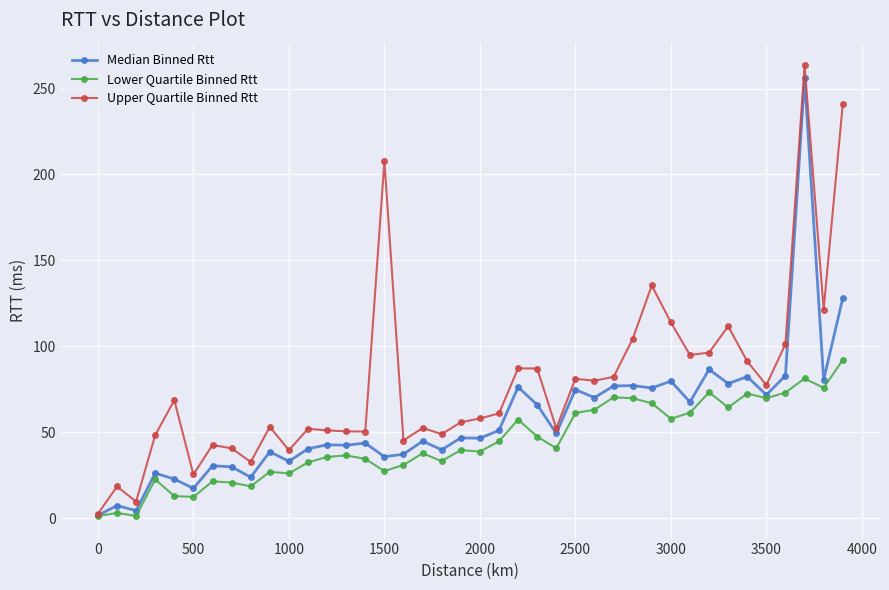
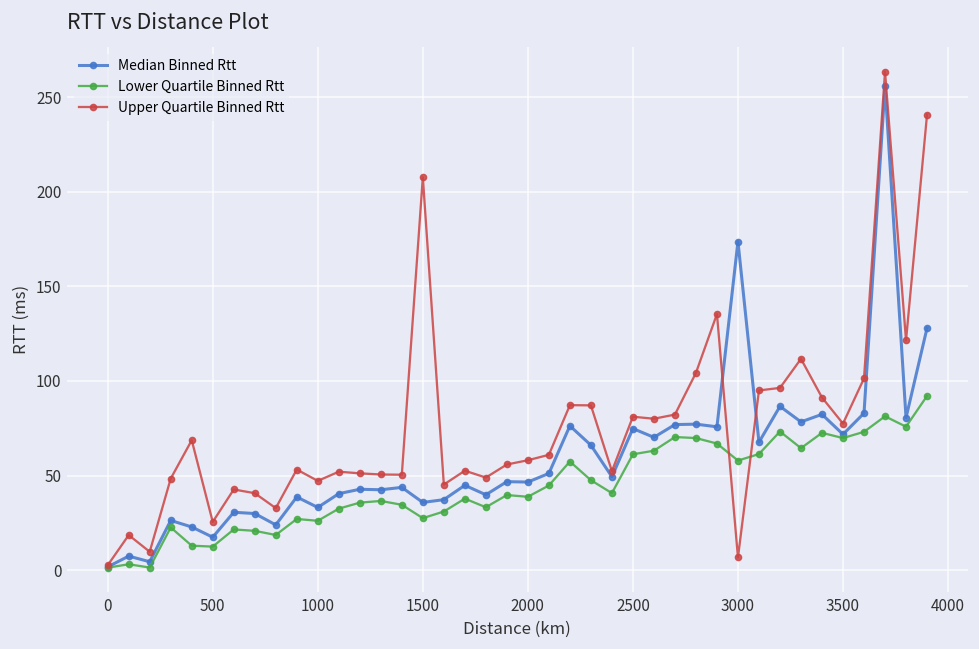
  {
    "Median Binned Rtt": {
      "500": 17,
      "1000": 33,
      "1500": 36,
      "2000": 47,
      "2500": 75,
-     "3000": 80,
+     "3000": 174,
      "3500": 72
    },
    "Lower Quartile Binned Rtt": {
      "500": 12,
      "1000": 26,
      "1500": 27,
      "2000": 39,
      "2500": 61,
      "3000": 58,
      "3500": 70
    },
    "Upper Quartile Binned Rtt": {
      "500": 25,
-     "1000": 40,
+     "1000": 47,
      "1500": 208,
      "2000": 58,
      "2500": 81,
-     "3000": 114,
+     "3000": 7,
      "3500": 77
    }
  }
